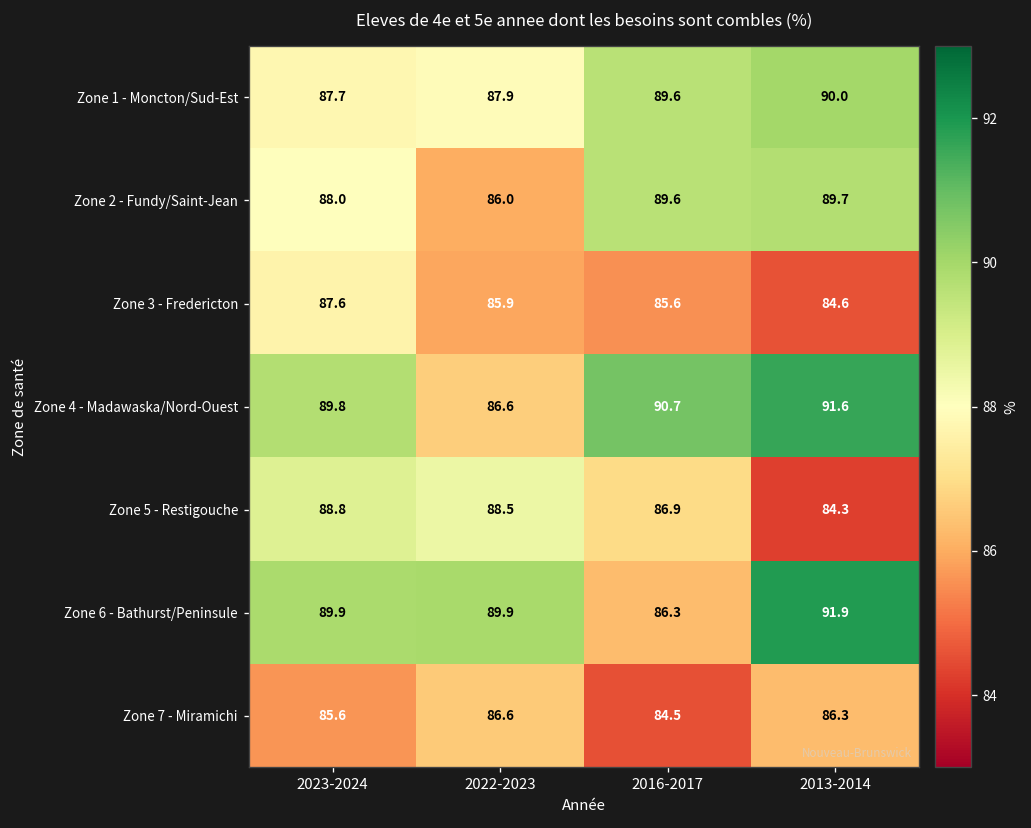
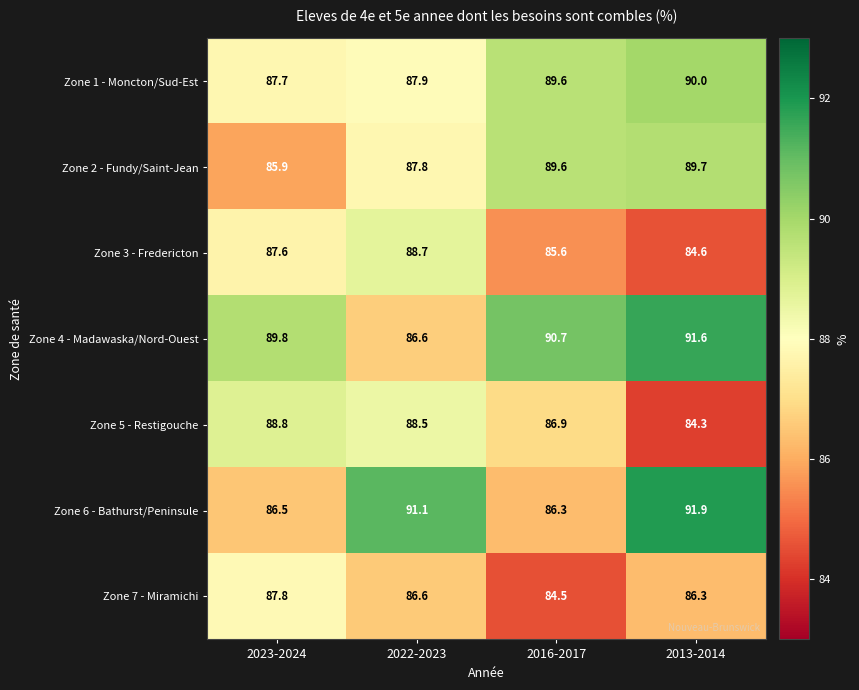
  {
    "Zone 1 - Moncton/Sud-Est": {
      "2023-2024": 87.7,
      "2022-2023": 87.9,
      "2016-2017": 89.6,
      "2013-2014": 90.0
    },
    "Zone 2 - Fundy/Saint-Jean": {
-     "2023-2024": 88.0,
-     "2022-2023": 86.0,
+     "2023-2024": 85.9,
+     "2022-2023": 87.8,
      "2016-2017": 89.6,
      "2013-2014": 89.7
    },
    "Zone 3 - Fredericton": {
      "2023-2024": 87.6,
-     "2022-2023": 85.9,
+     "2022-2023": 88.7,
      "2016-2017": 85.6,
      "2013-2014": 84.6
    },
    "Zone 4 - Madawaska/Nord-Ouest": {
      "2023-2024": 89.8,
      "2022-2023": 86.6,
      "2016-2017": 90.7,
      "2013-2014": 91.6
    },
    "Zone 5 - Restigouche": {
      "2023-2024": 88.8,
      "2022-2023": 88.5,
      "2016-2017": 86.9,
      "2013-2014": 84.3
    },
    "Zone 6 - Bathurst/Peninsule": {
-     "2023-2024": 89.9,
-     "2022-2023": 89.9,
+     "2023-2024": 86.5,
+     "2022-2023": 91.1,
      "2016-2017": 86.3,
      "2013-2014": 91.9
    },
    "Zone 7 - Miramichi": {
-     "2023-2024": 85.6,
+     "2023-2024": 87.8,
      "2022-2023": 86.6,
      "2016-2017": 84.5
    }
  }
